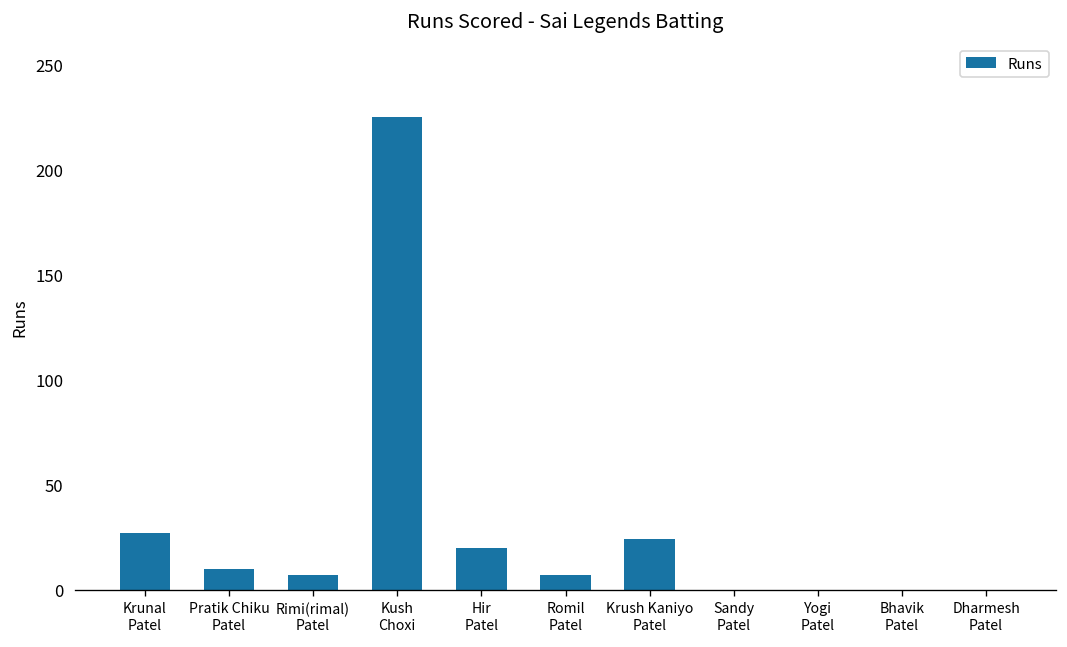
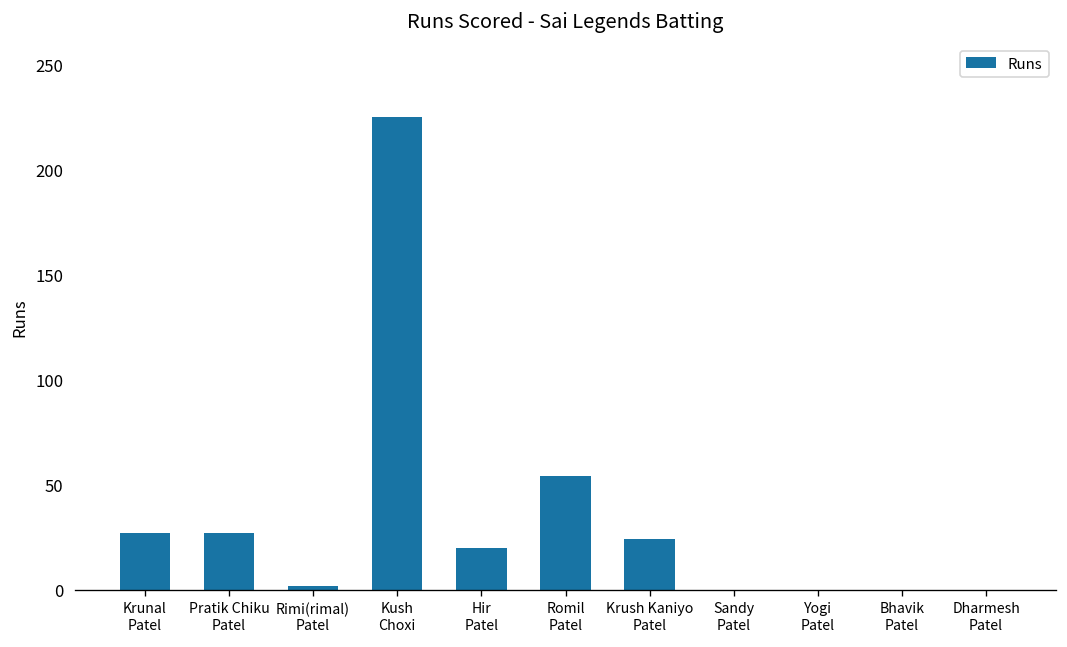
  {
    "Krunal Patel": 27,
-   "Pratik Chiku Patel": 10,
-   "Rimi(rimal) Patel": 7,
+   "Pratik Chiku Patel": 27,
+   "Rimi(rimal) Patel": 2,
    "Kush Choxi": 225,
    "Hir Patel": 20,
-   "Romil Patel": 7,
+   "Romil Patel": 54,
    "Krush Kaniyo Patel": 24,
    "Sandy Patel": 0,
    "Yogi Patel": 0,
    "Bhavik Patel": 0,
    "Dharmesh Patel": 0
  }
